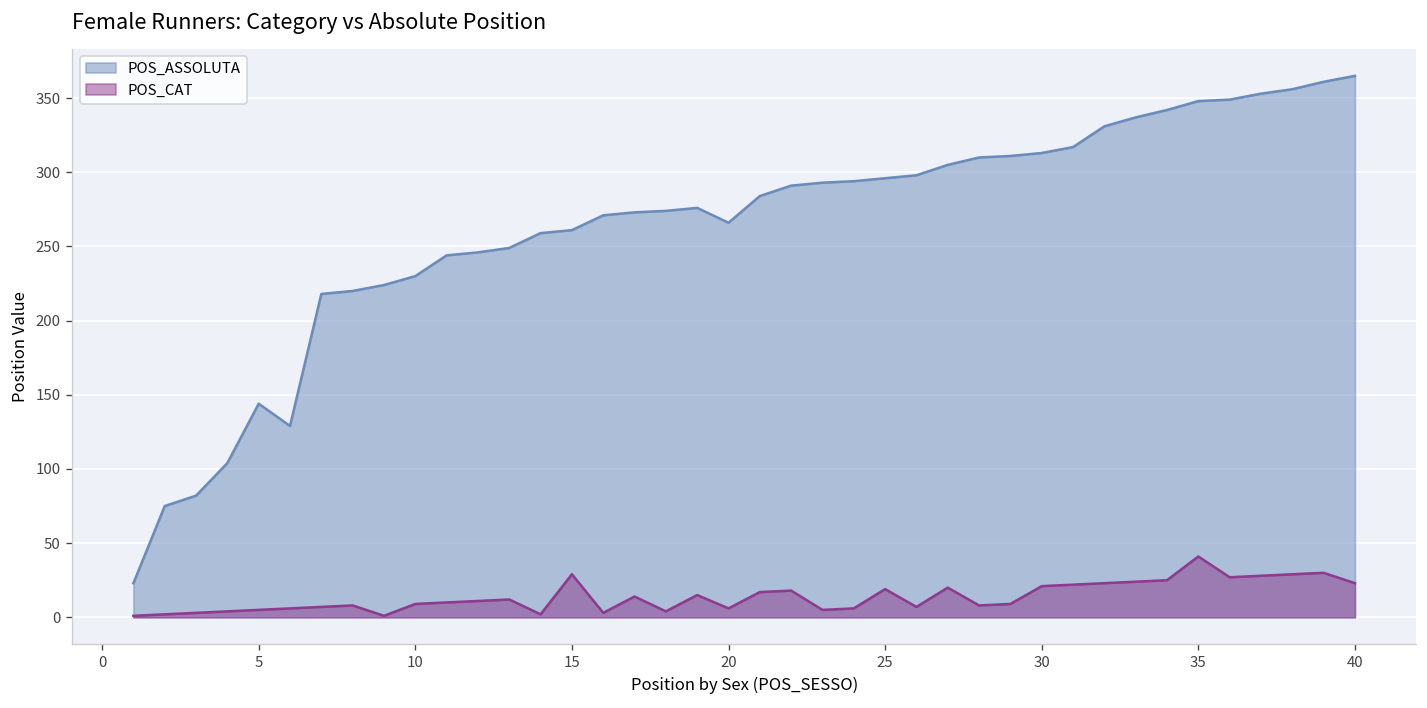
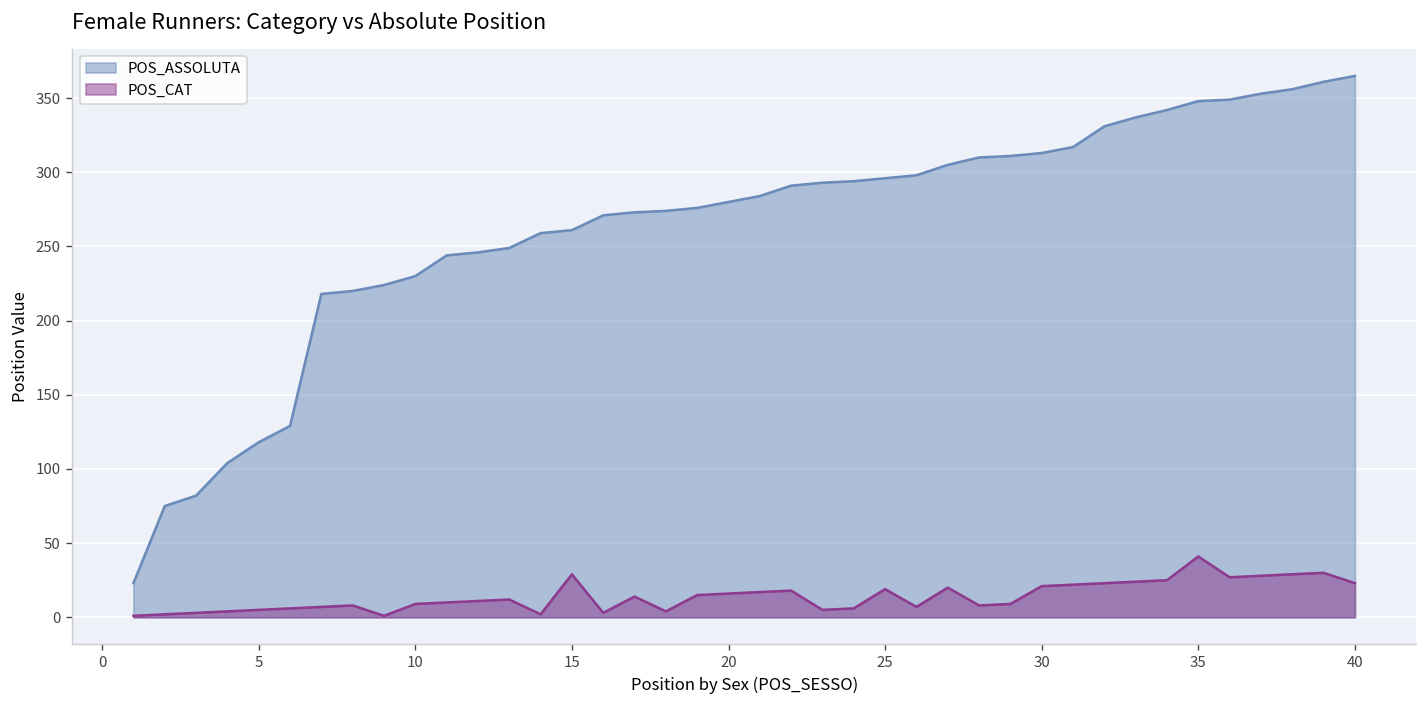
  {
    "POS_ASSOLUTA": {
-     "5": 144,
+     "5": 118,
      "10": 230,
      "15": 261,
-     "20": 266,
+     "20": 280,
      "25": 296,
      "30": 313,
      "35": 348,
      "40": 365
    },
    "POS_CAT": {
      "5": 5,
      "10": 9,
      "15": 29,
-     "20": 6,
+     "20": 16,
      "25": 19,
      "30": 21,
      "35": 41,
      "40": 23
    }
  }
